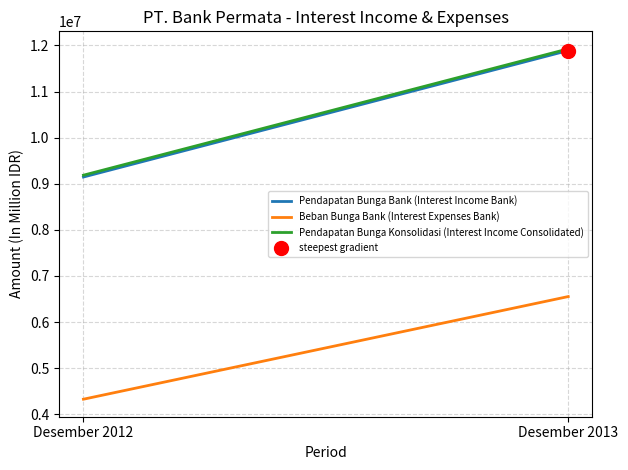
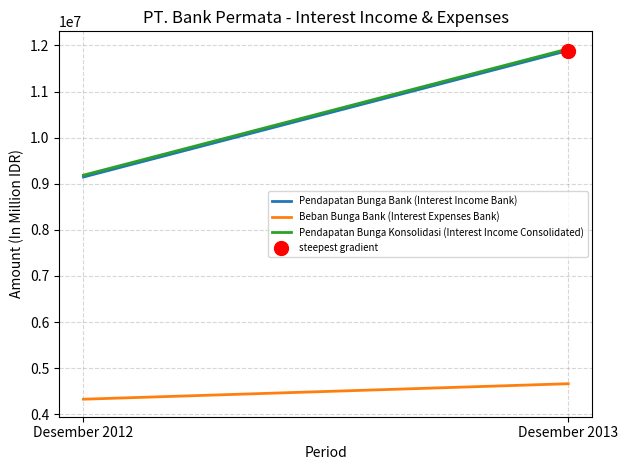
  {
    "Beban Bunga Bank (Interest Expenses Bank)": {
      "Desember 2012": 4300000,
-     "Desember 2013": 6600000
+     "Desember 2013": 4700000
    }
  }
